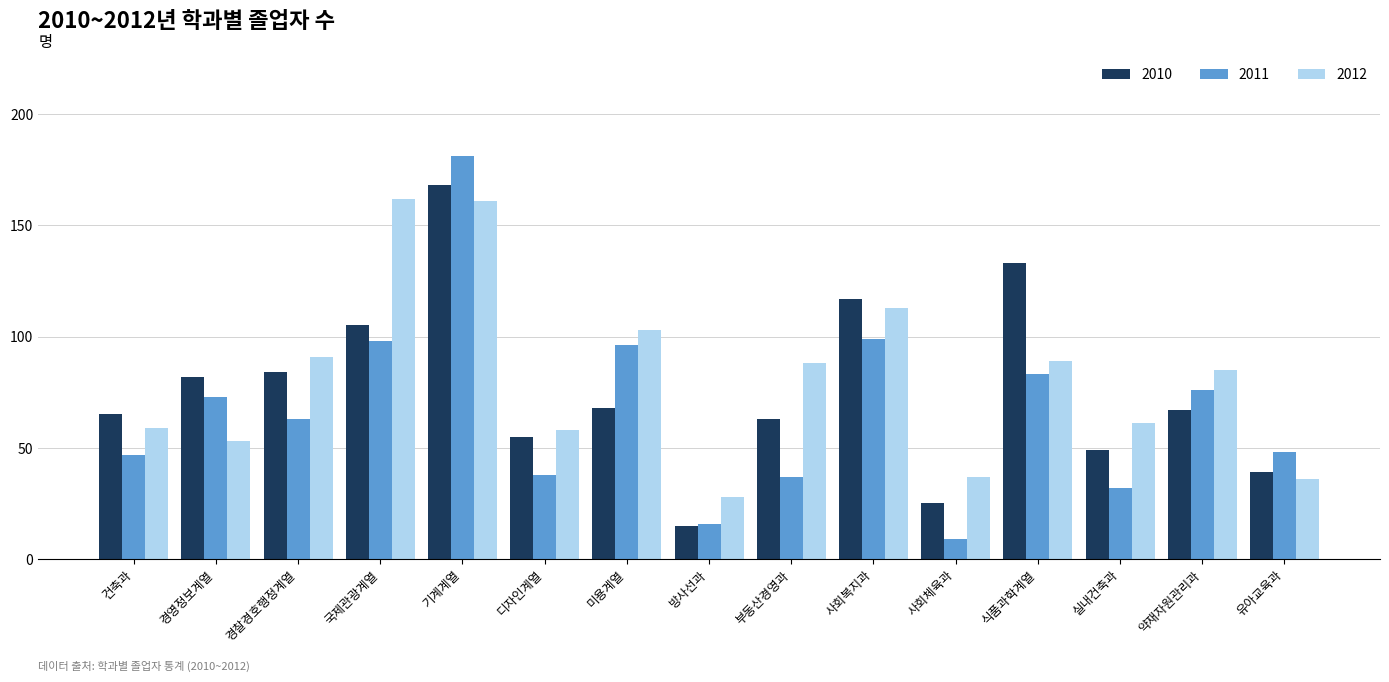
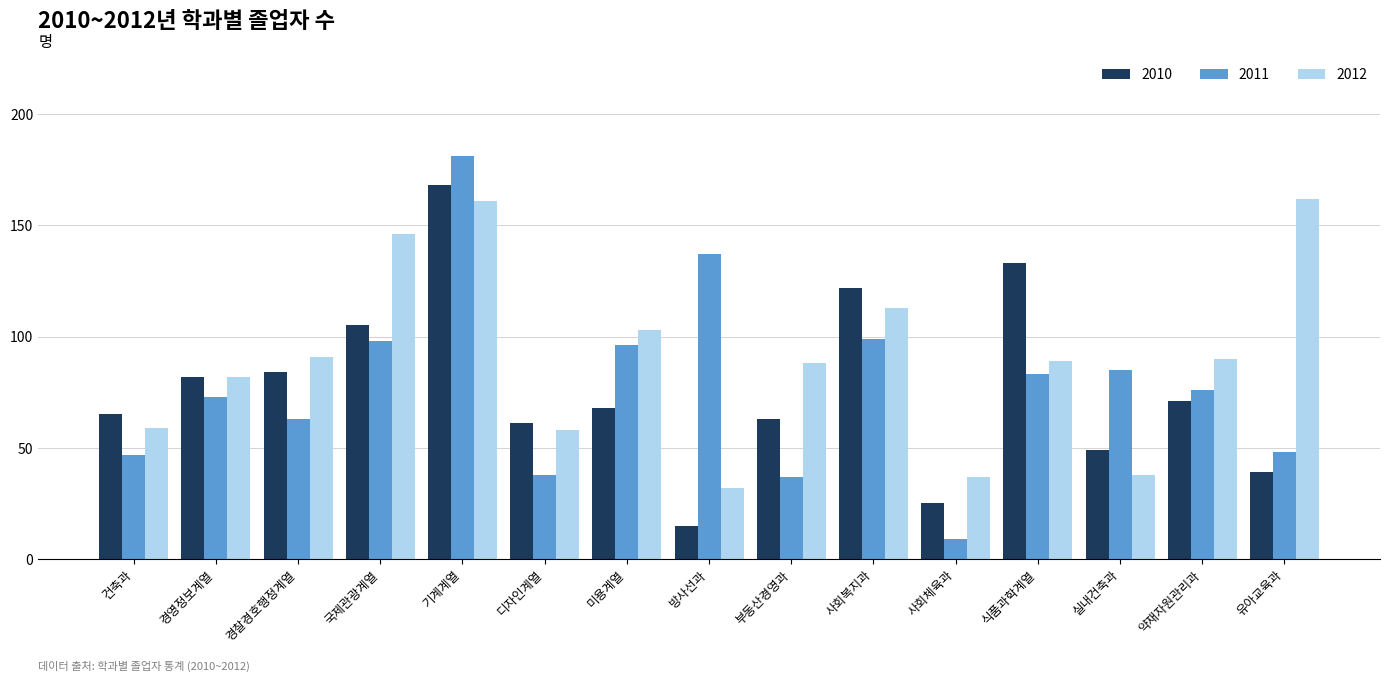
  {
    "2010": {
      "건축과": 65,
      "경영정보계열": 82,
      "경찰경호행정계열": 84,
      "국제관광계열": 105,
      "기계계열": 168,
-     "디자인계열": 55,
+     "디자인계열": 61,
      "미용계열": 68,
      "방사선과": 15,
      "부동산경영과": 63,
-     "사회복지과": 117,
+     "사회복지과": 122,
      "사회체육과": 25,
      "식품과학계열": 133,
      "실내건축과": 49,
-     "약재자원관리과": 67,
+     "약재자원관리과": 71,
      "유아교육과": 39
    },
    "2011": {
      "건축과": 47,
      "경영정보계열": 73,
      "경찰경호행정계열": 63,
      "국제관광계열": 98,
      "기계계열": 181,
      "디자인계열": 38,
      "미용계열": 96,
-     "방사선과": 16,
+     "방사선과": 137,
      "부동산경영과": 37,
      "사회복지과": 99,
      "사회체육과": 9,
      "식품과학계열": 83,
-     "실내건축과": 32,
+     "실내건축과": 85,
      "약재자원관리과": 76,
      "유아교육과": 48
    },
    "2012": {
      "건축과": 59,
-     "경영정보계열": 53,
+     "경영정보계열": 82,
      "경찰경호행정계열": 91,
-     "국제관광계열": 162,
+     "국제관광계열": 146,
      "기계계열": 161,
      "디자인계열": 58,
      "미용계열": 103,
-     "방사선과": 28,
+     "방사선과": 32,
      "부동산경영과": 88,
      "사회복지과": 113,
      "사회체육과": 37,
      "식품과학계열": 89,
-     "실내건축과": 61,
-     "약재자원관리과": 85,
-     "유아교육과": 36
+     "실내건축과": 38,
+     "약재자원관리과": 90,
+     "유아교육과": 162
    }
  }
